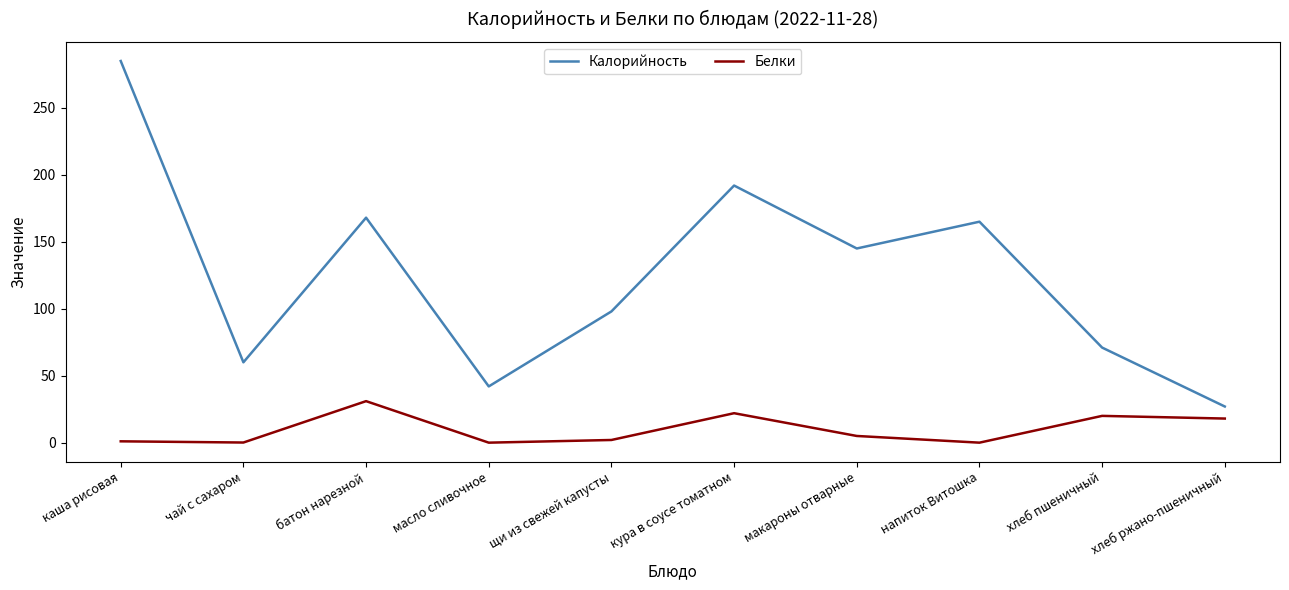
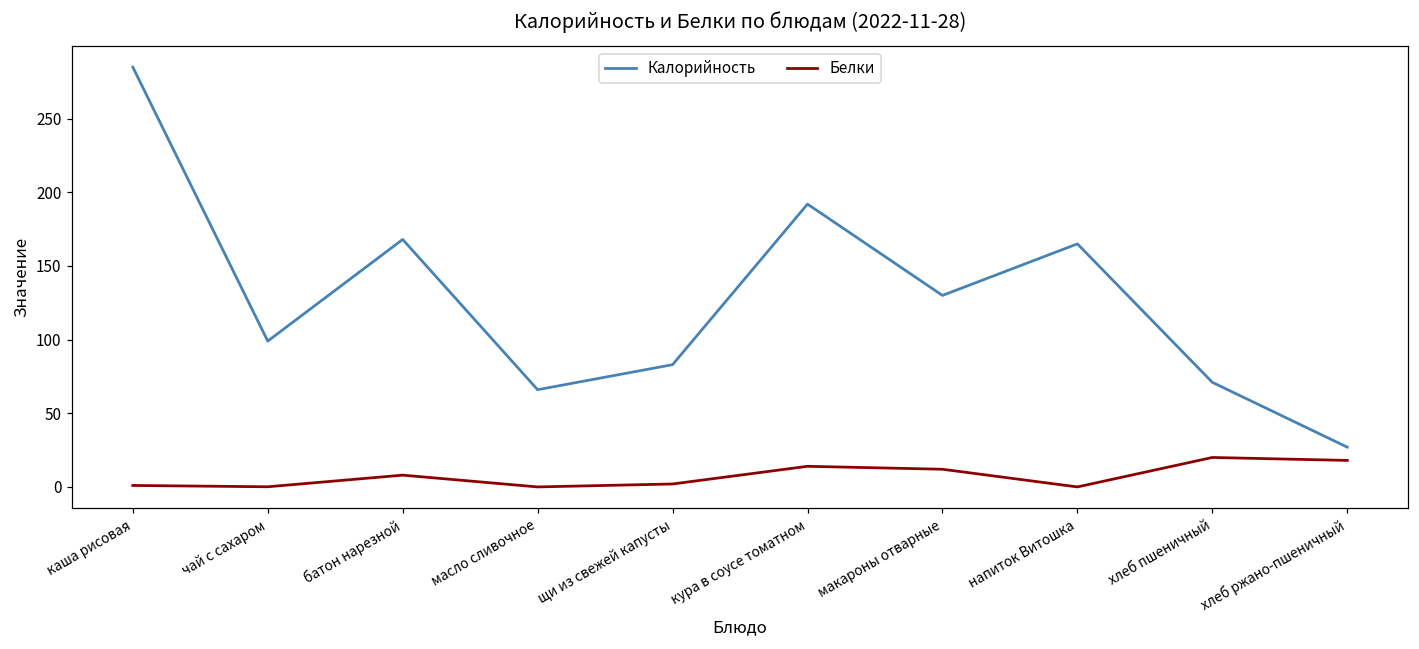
  {
    "Калорийность": {
      "каша рисовая": 285,
-     "чай с сахаром": 60,
+     "чай с сахаром": 99,
      "батон нарезной": 168,
-     "масло сливочное": 42,
-     "щи из свежей капусты": 98,
+     "масло сливочное": 66,
+     "щи из свежей капусты": 83,
      "кура в соусе томатном": 192,
-     "макароны отварные": 145,
+     "макароны отварные": 130,
      "напиток Витошка": 165,
      "хлеб пшеничный": 71,
      "хлеб ржано-пшеничный": 27
    },
    "Белки": {
      "каша рисовая": 1,
      "чай с сахаром": 0,
-     "батон нарезной": 31,
+     "батон нарезной": 8,
      "масло сливочное": 0,
      "щи из свежей капусты": 2,
-     "кура в соусе томатном": 22,
-     "макароны отварные": 5,
+     "кура в соусе томатном": 14,
+     "макароны отварные": 12,
      "напиток Витошка": 0,
      "хлеб пшеничный": 20,
      "хлеб ржано-пшеничный": 18
    }
  }
